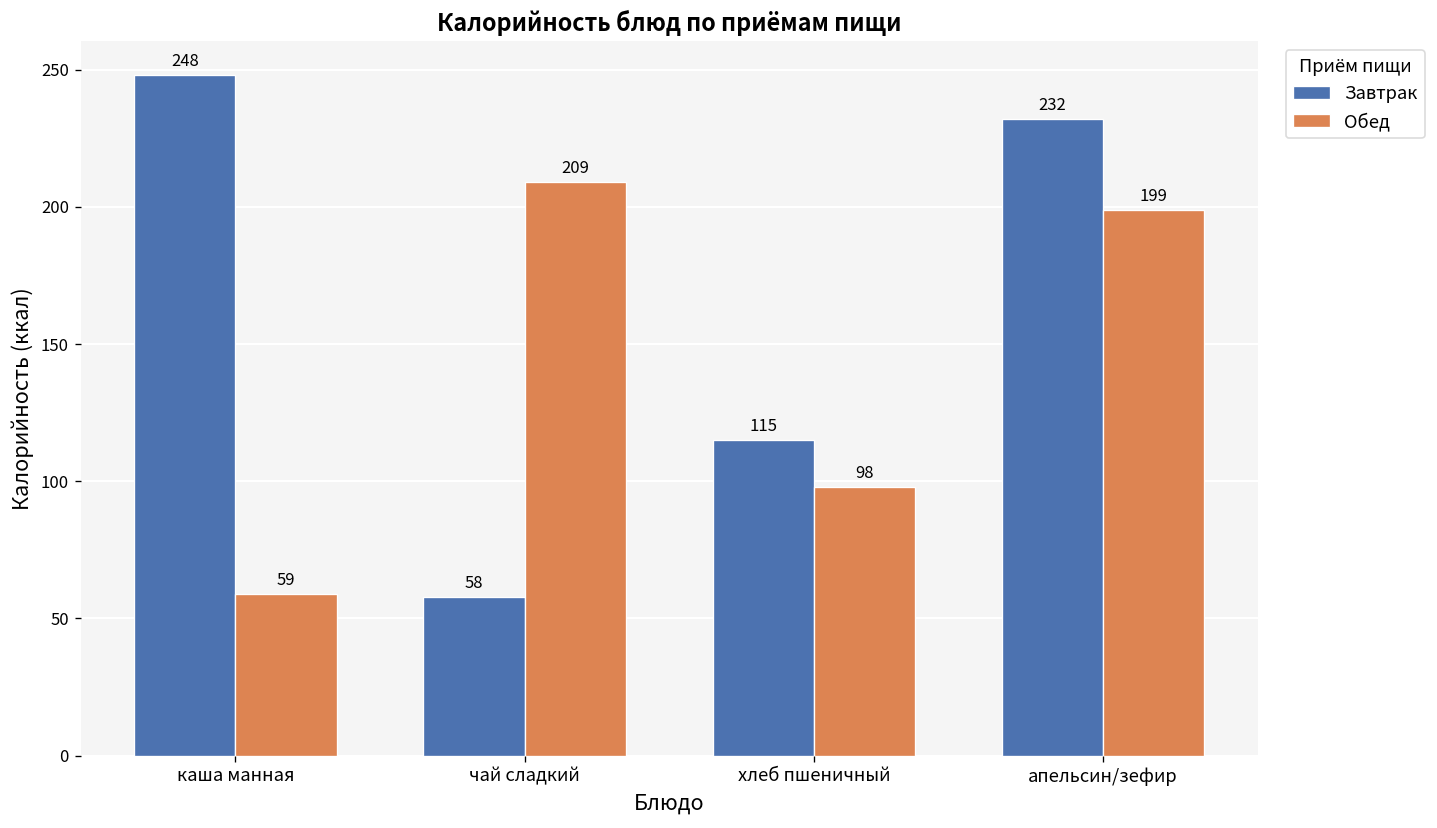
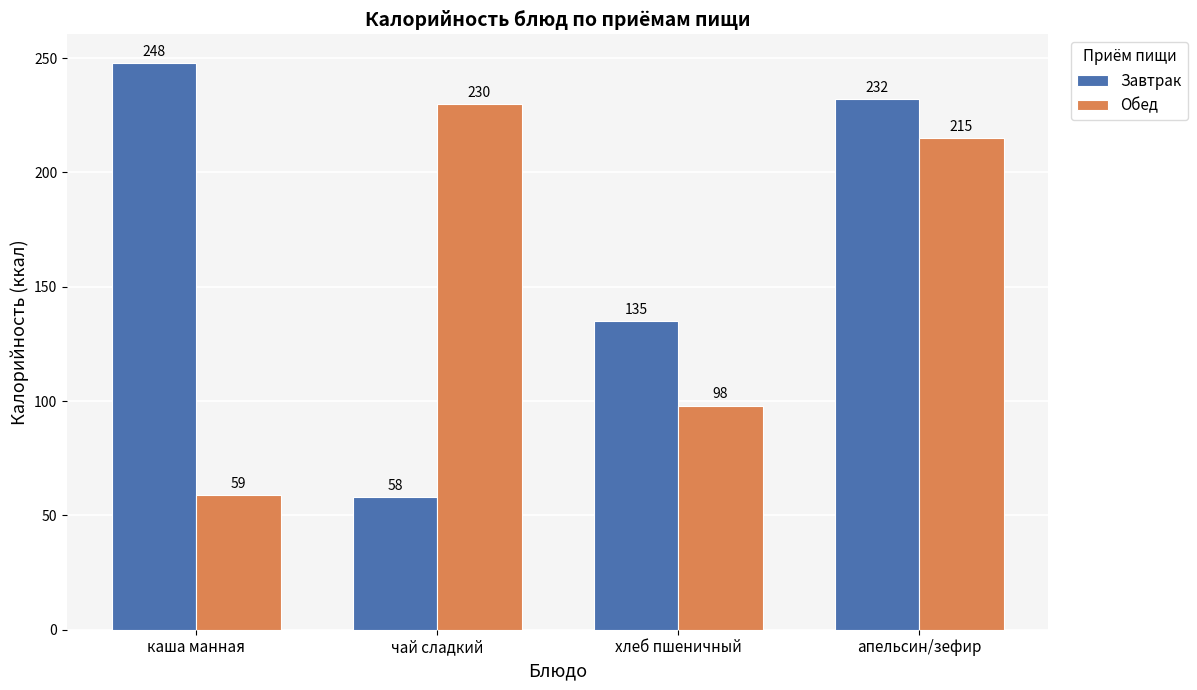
  {
    "Завтрак": {
      "каша манная": 248,
      "чай сладкий": 58,
-     "хлеб пшеничный": 115,
+     "хлеб пшеничный": 135,
      "апельсин/зефир": 232
    },
    "Обед": {
      "каша манная": 59,
-     "чай сладкий": 209,
+     "чай сладкий": 230,
      "хлеб пшеничный": 98,
-     "апельсин/зефир": 199
+     "апельсин/зефир": 215
    }
  }
